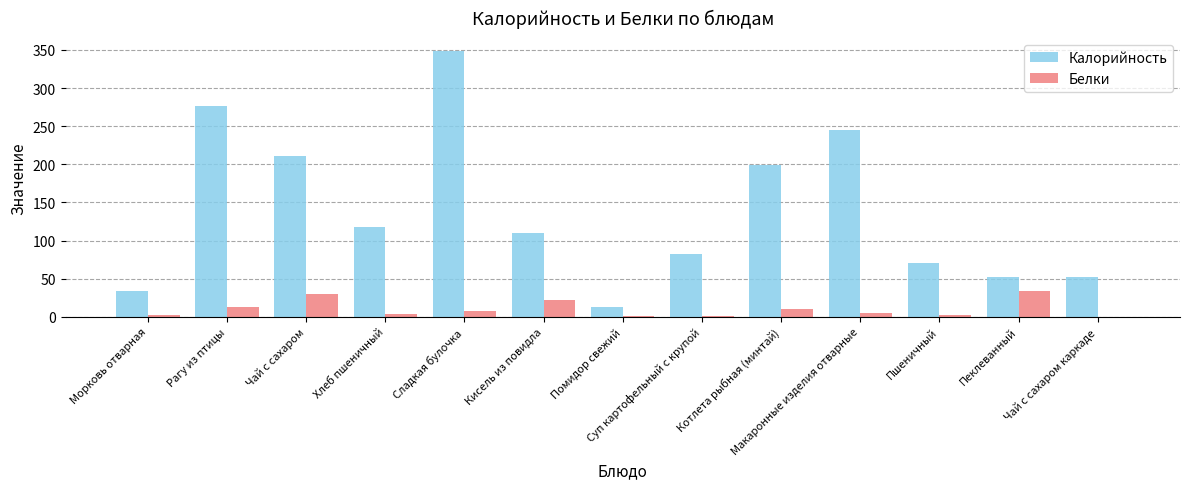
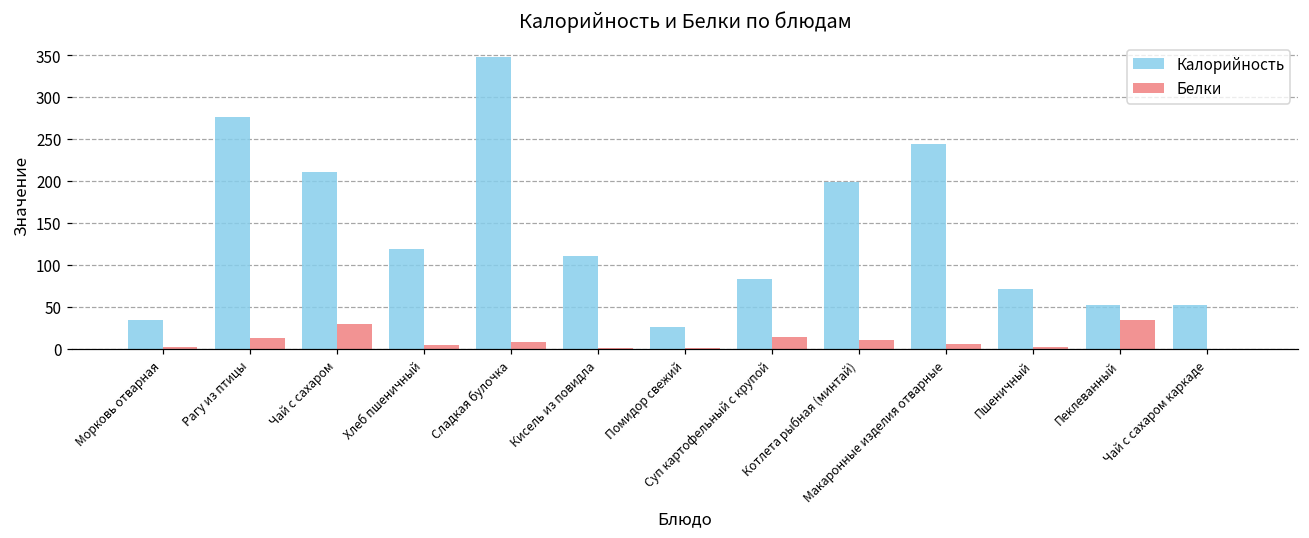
  {
    "Калорийность": {
      "Морковь отварная": 30,
      "Рагу из птицы": 280,
      "Чай с сахаром": 210,
      "Хлеб пшеничный": 120,
      "Сладкая булочка": 350,
      "Кисель из повидла": 110,
-     "Помидор свежий": 10,
+     "Помидор свежий": 30,
      "Суп картофельный с крупой": 80,
      "Котлета рыбная (минтай)": 200,
      "Макаронные изделия отварные": 240,
      "Пшеничный": 70,
      "Пеклеванный": 50,
      "Чай с сахаром каркаде": 50
    },
    "Белки": {
      "Рагу из птицы": 10,
      "Чай с сахаром": 30,
      "Хлеб пшеничный": 0,
      "Сладкая булочка": 10,
-     "Кисель из повидла": 20,
-     "Суп картофельный с крупой": 0,
+     "Кисель из повидла": 0,
+     "Суп картофельный с крупой": 10,
      "Котлета рыбная (минтай)": 10,
      "Макаронные изделия отварные": 10,
      "Пеклеванный": 30,
      "Чай с сахаром каркаде": 0
    }
  }
